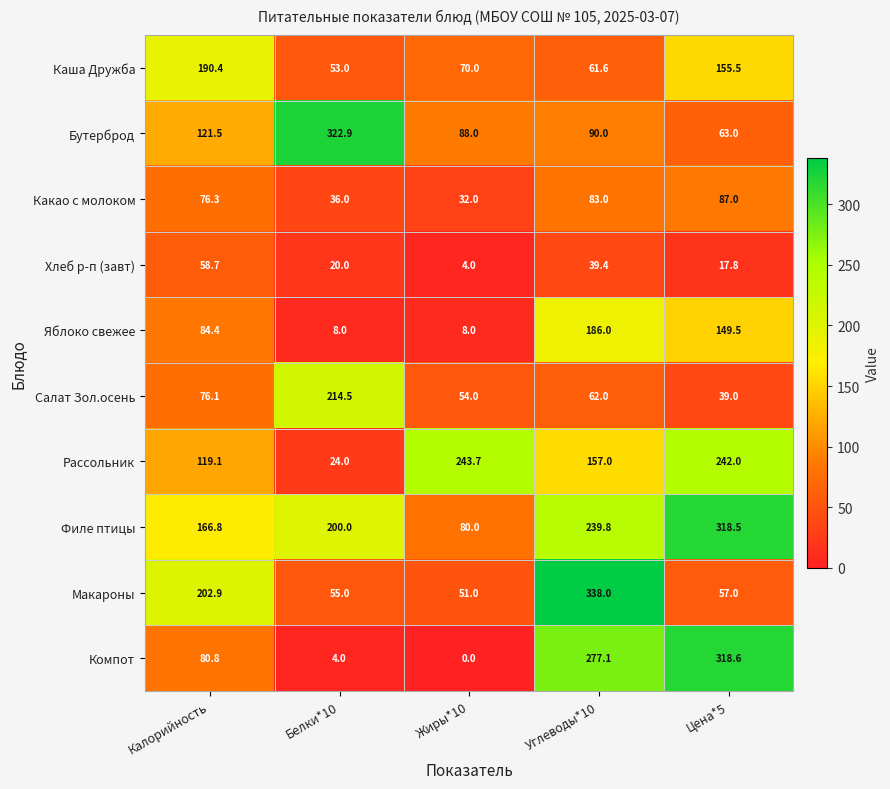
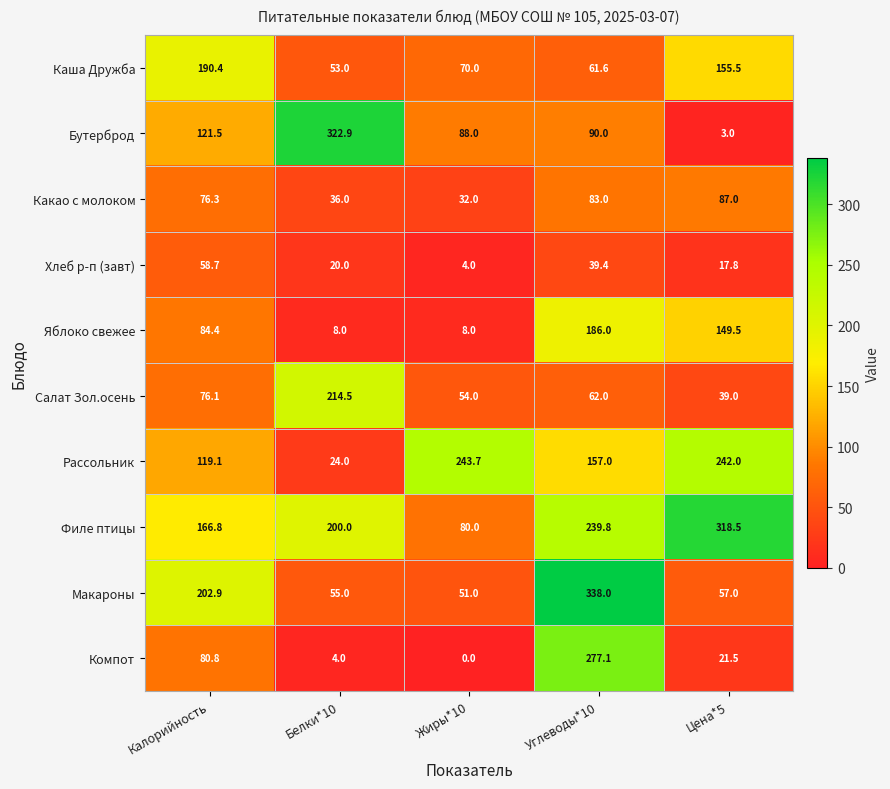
  {
    "Каша Дружба": {
      "Калорийность": 190.4,
      "Белки*10": 53.0,
      "Жиры*10": 70.0,
      "Углеводы*10": 61.6,
      "Цена*5": 155.5
    },
    "Бутерброд": {
      "Калорийность": 121.5,
      "Белки*10": 322.9,
      "Жиры*10": 88.0,
      "Углеводы*10": 90.0,
-     "Цена*5": 63.0
+     "Цена*5": 3.0
    },
    "Какао с молоком": {
      "Калорийность": 76.3,
      "Белки*10": 36.0,
      "Жиры*10": 32.0,
      "Углеводы*10": 83.0,
      "Цена*5": 87.0
    },
    "Хлеб р-п (завт)": {
      "Калорийность": 58.7,
      "Белки*10": 20.0,
      "Жиры*10": 4.0,
      "Углеводы*10": 39.4,
      "Цена*5": 17.8
    },
    "Яблоко свежее": {
      "Калорийность": 84.4,
      "Белки*10": 8.0,
      "Жиры*10": 8.0,
      "Углеводы*10": 186.0,
      "Цена*5": 149.5
    },
    "Салат Зол.осень": {
      "Калорийность": 76.1,
      "Белки*10": 214.5,
      "Жиры*10": 54.0,
      "Углеводы*10": 62.0,
      "Цена*5": 39.0
    },
    "Рассольник": {
      "Калорийность": 119.1,
      "Белки*10": 24.0,
      "Жиры*10": 243.7,
      "Углеводы*10": 157.0,
      "Цена*5": 242.0
    },
    "Филе птицы": {
      "Калорийность": 166.8,
      "Белки*10": 200.0,
      "Жиры*10": 80.0,
      "Углеводы*10": 239.8,
      "Цена*5": 318.5
    },
    "Макароны": {
      "Калорийность": 202.9,
      "Белки*10": 55.0,
      "Жиры*10": 51.0,
      "Углеводы*10": 338.0,
      "Цена*5": 57.0
    },
    "Компот": {
      "Калорийность": 80.8,
      "Белки*10": 4.0,
      "Жиры*10": 0.0,
      "Углеводы*10": 277.1,
-     "Цена*5": 318.6
+     "Цена*5": 21.5
    }
  }
